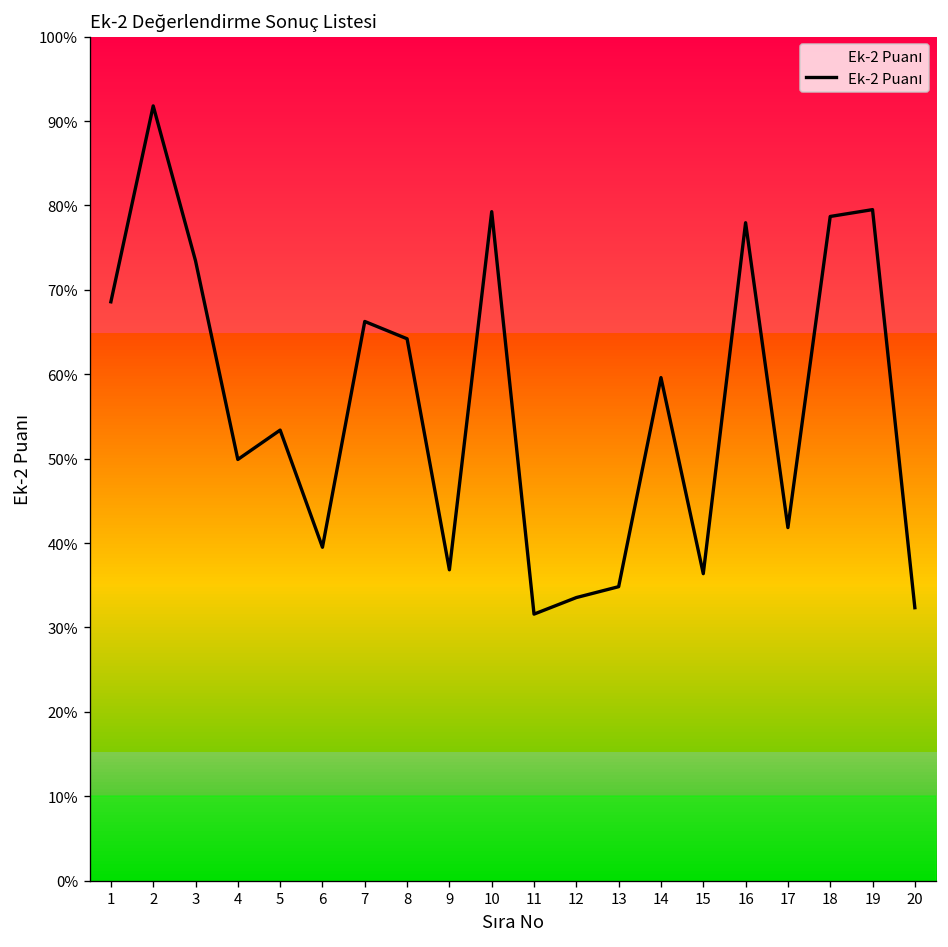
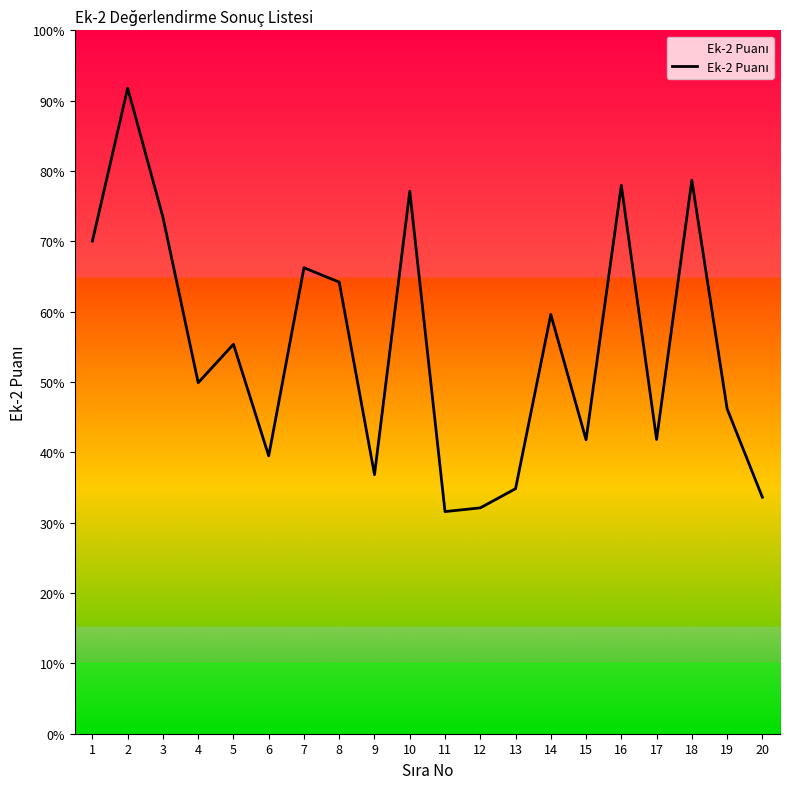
  {
-   "1": "69%",
+   "1": "70%",
    "2": "92%",
    "3": "73%",
    "4": "50%",
-   "5": "53%",
+   "5": "55%",
    "6": "40%",
    "7": "66%",
    "8": "64%",
    "9": "37%",
-   "10": "79%",
+   "10": "77%",
    "11": "32%",
-   "12": "34%",
+   "12": "32%",
    "13": "35%",
    "14": "60%",
-   "15": "36%",
+   "15": "42%",
    "16": "78%",
    "17": "42%",
    "18": "79%",
-   "19": "80%",
-   "20": "32%"
+   "19": "46%",
+   "20": "34%"
  }
